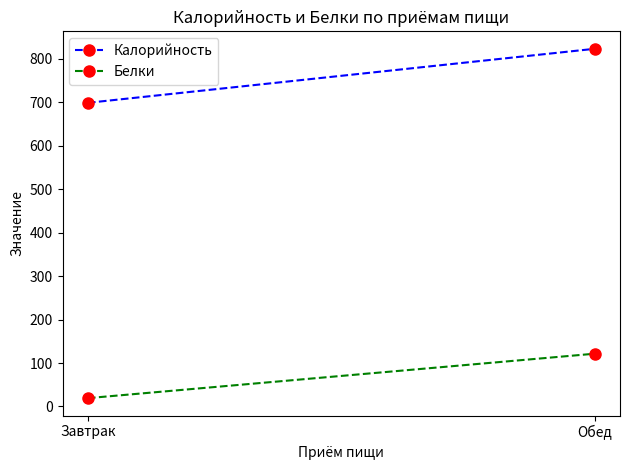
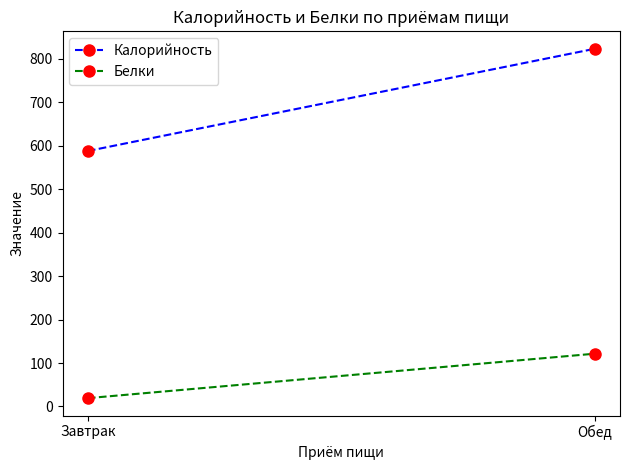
  {
    "Калорийность": {
-     "Завтрак": 700,
+     "Завтрак": 590,
      "Обед": 820
    },
    "Белки": {
      "Завтрак": 20,
      "Обед": 120
    }
  }
